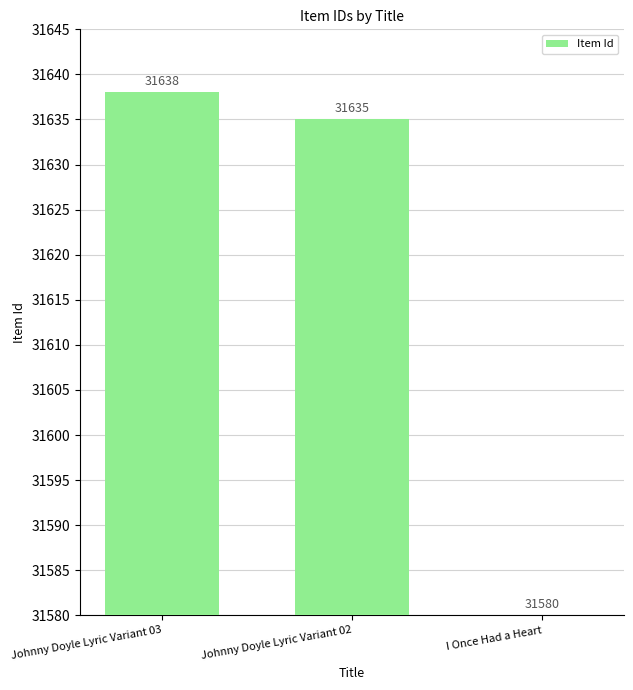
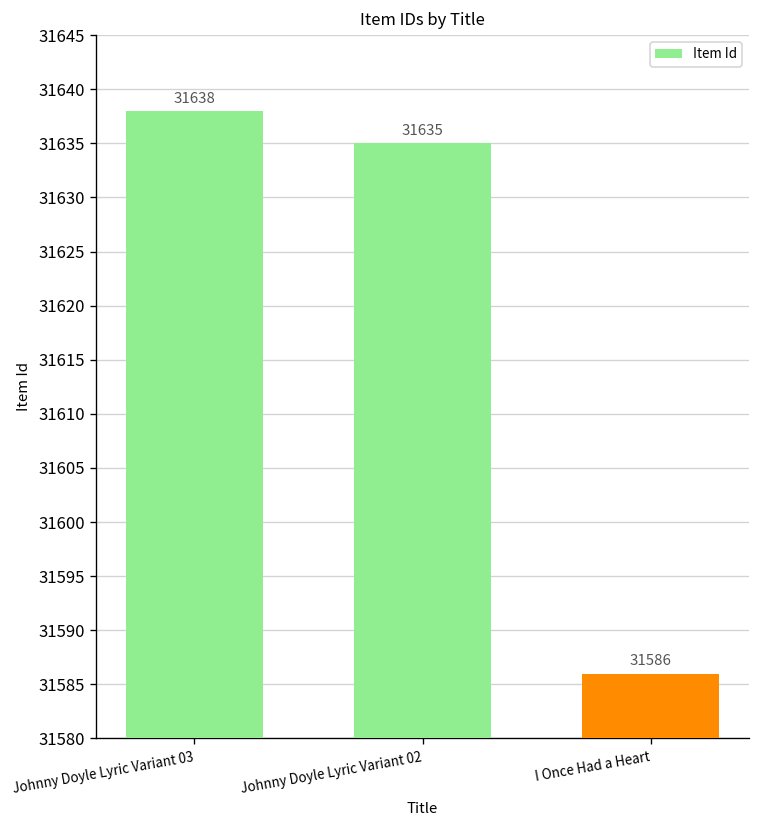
  {
    "Johnny Doyle Lyric Variant 03": 31638,
    "Johnny Doyle Lyric Variant 02": 31635,
-   "I Once Had a Heart": 31580
+   "I Once Had a Heart": 31586
  }
